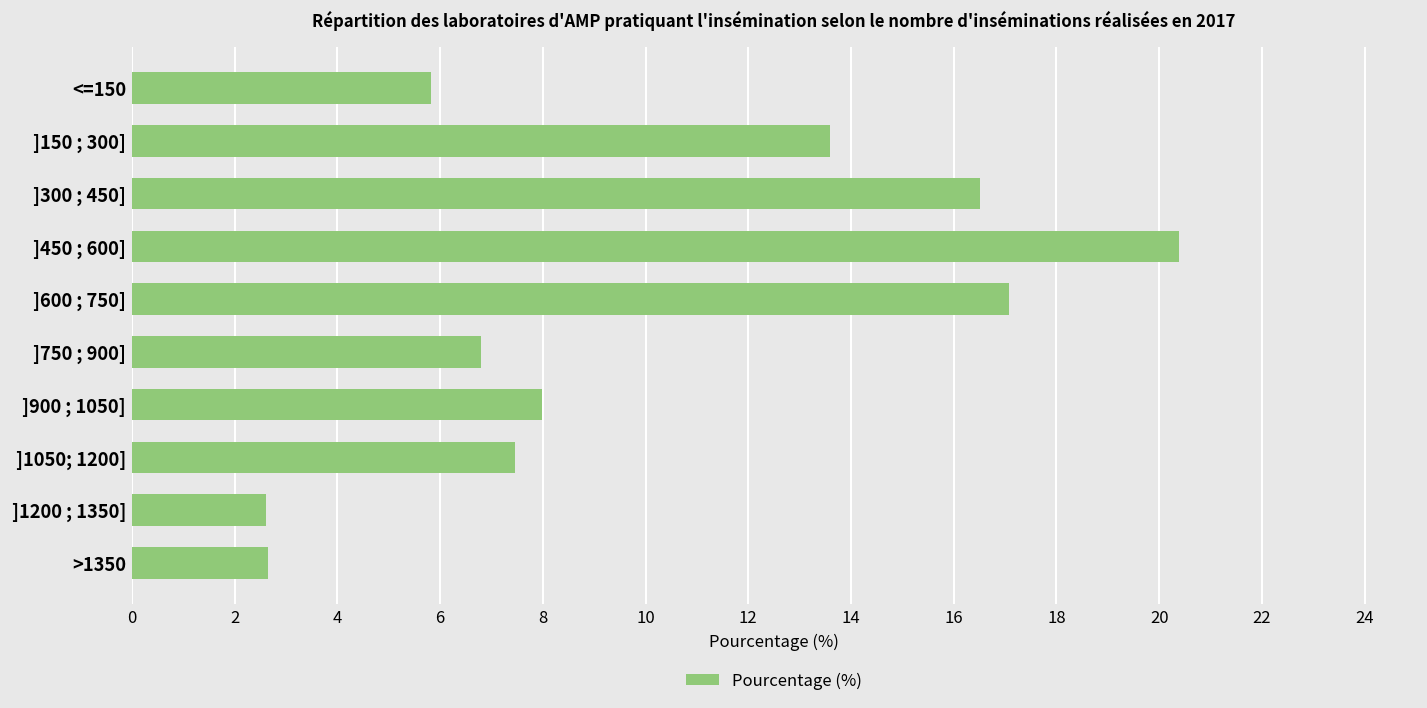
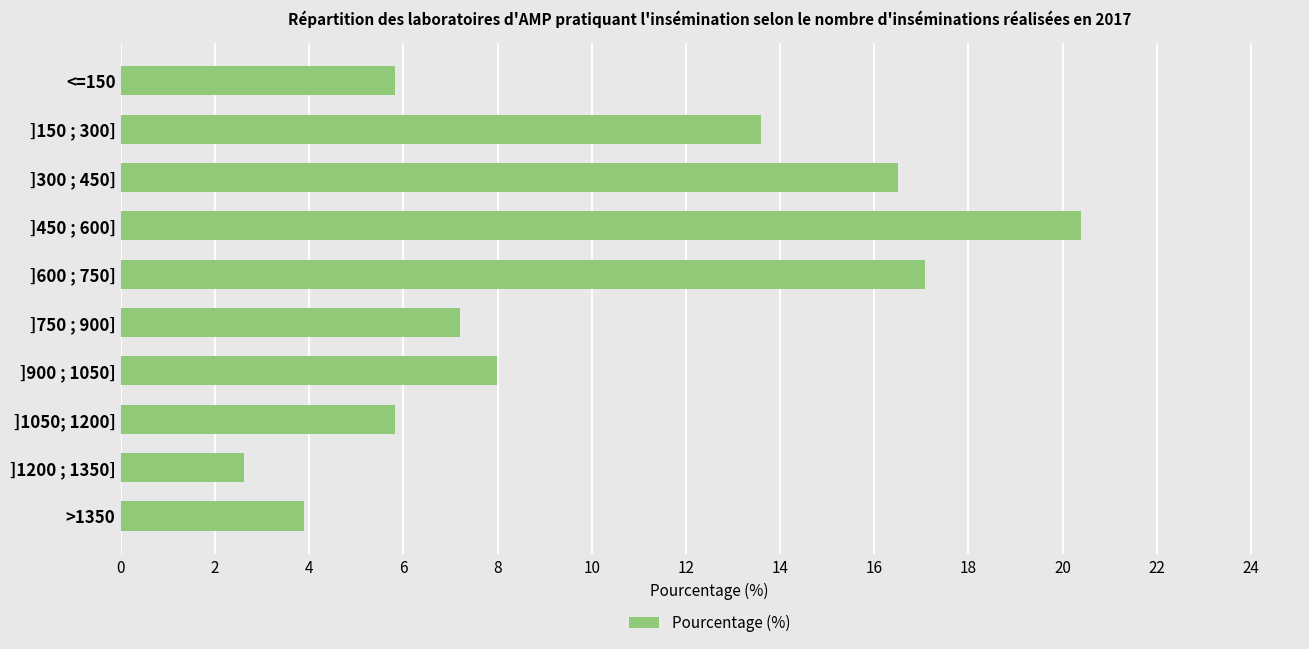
  {
    "<=150": 5.8,
    "]150 ; 300]": 13.6,
    "]300 ; 450]": 16.5,
    "]450 ; 600]": 20.4,
    "]600 ; 750]": 17.1,
-   "]750 ; 900]": 6.8,
+   "]750 ; 900]": 7.2,
    "]900 ; 1050]": 8.0,
-   "]1050; 1200]": 7.5,
+   "]1050; 1200]": 5.8,
    "]1200 ; 1350]": 2.6,
-   ">1350": 2.7
+   ">1350": 3.9
  }
